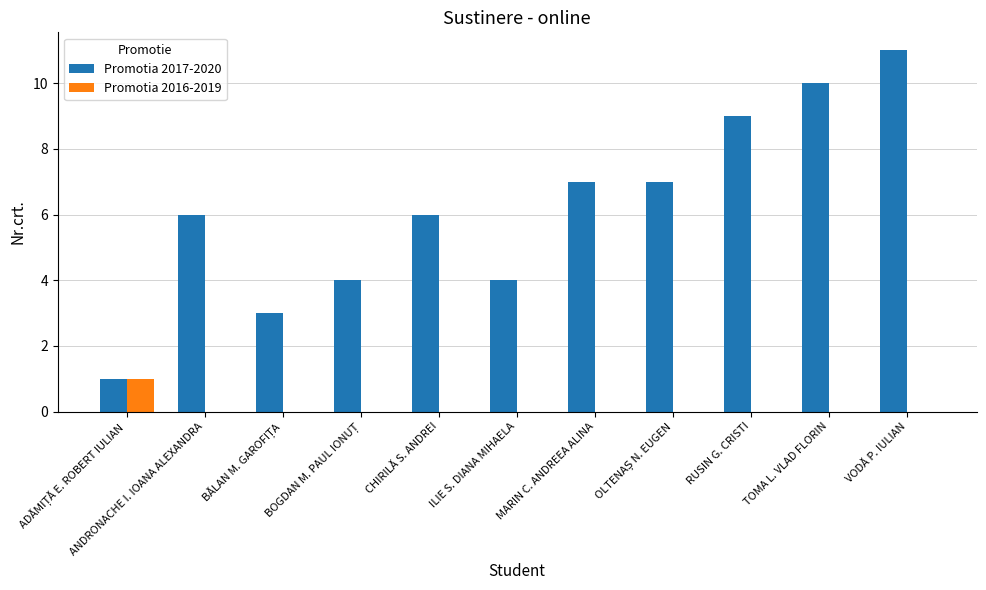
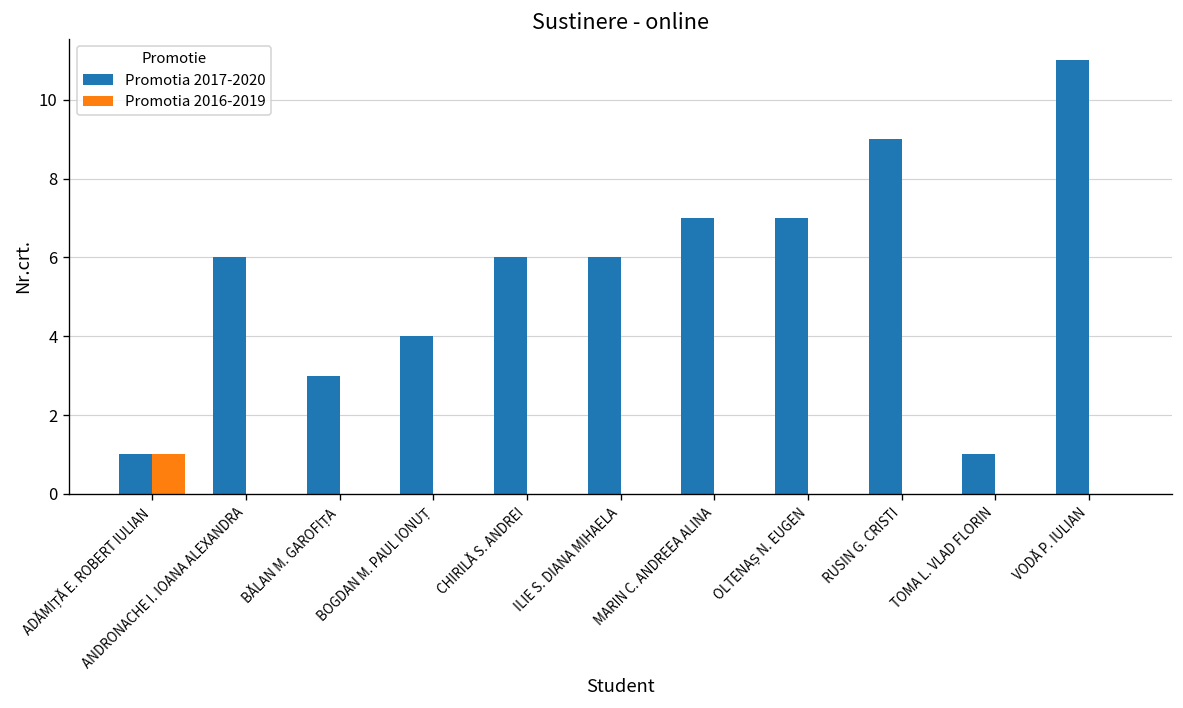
  {
    "Promotia 2017-2020": {
      "ADĂMIȚĂ E. ROBERT IULIAN": 1,
      "ANDRONACHE I. IOANA ALEXANDRA": 6,
      "BĂLAN M. GAROFIȚA": 3,
      "BOGDAN M. PAUL IONUȚ": 4,
      "CHIRILĂ S. ANDREI": 6,
-     "ILIE S. DIANA MIHAELA": 4,
+     "ILIE S. DIANA MIHAELA": 6,
      "MARIN C. ANDREEA ALINA": 7,
      "OLTENAȘ N. EUGEN": 7,
      "RUSIN G. CRISTI": 9,
-     "TOMA L. VLAD FLORIN": 10,
+     "TOMA L. VLAD FLORIN": 1,
      "VODĂ P. IULIAN": 11
    },
    "Promotia 2016-2019": {
      "ADĂMIȚĂ E. ROBERT IULIAN": 1,
      "ANDRONACHE I. IOANA ALEXANDRA": 0,
      "BĂLAN M. GAROFIȚA": 0,
      "BOGDAN M. PAUL IONUȚ": 0,
      "CHIRILĂ S. ANDREI": 0,
      "ILIE S. DIANA MIHAELA": 0,
      "MARIN C. ANDREEA ALINA": 0,
      "OLTENAȘ N. EUGEN": 0,
      "RUSIN G. CRISTI": 0,
      "TOMA L. VLAD FLORIN": 0,
      "VODĂ P. IULIAN": 0
    }
  }
